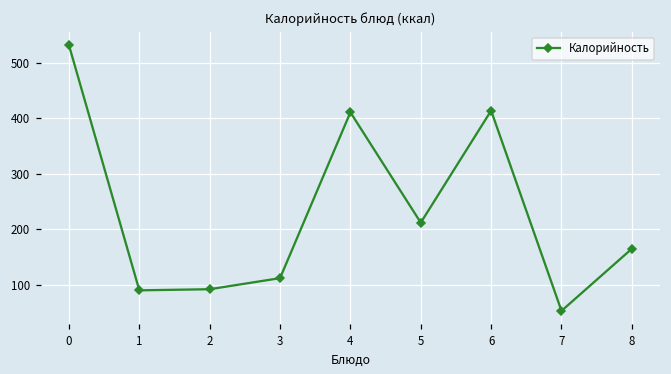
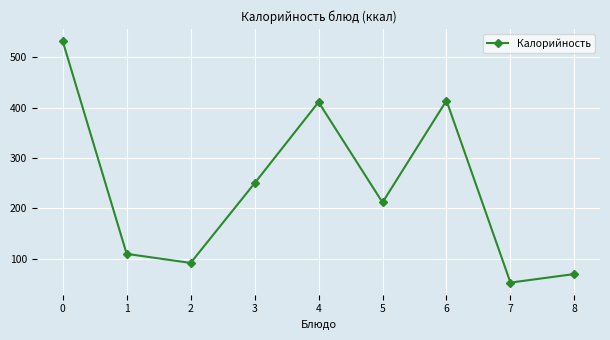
  {
    "0": 530,
-   "1": 90,
+   "1": 110,
    "2": 90,
-   "3": 110,
+   "3": 250,
    "4": 410,
    "5": 210,
    "6": 410,
    "7": 50,
-   "8": 170
+   "8": 70
  }
